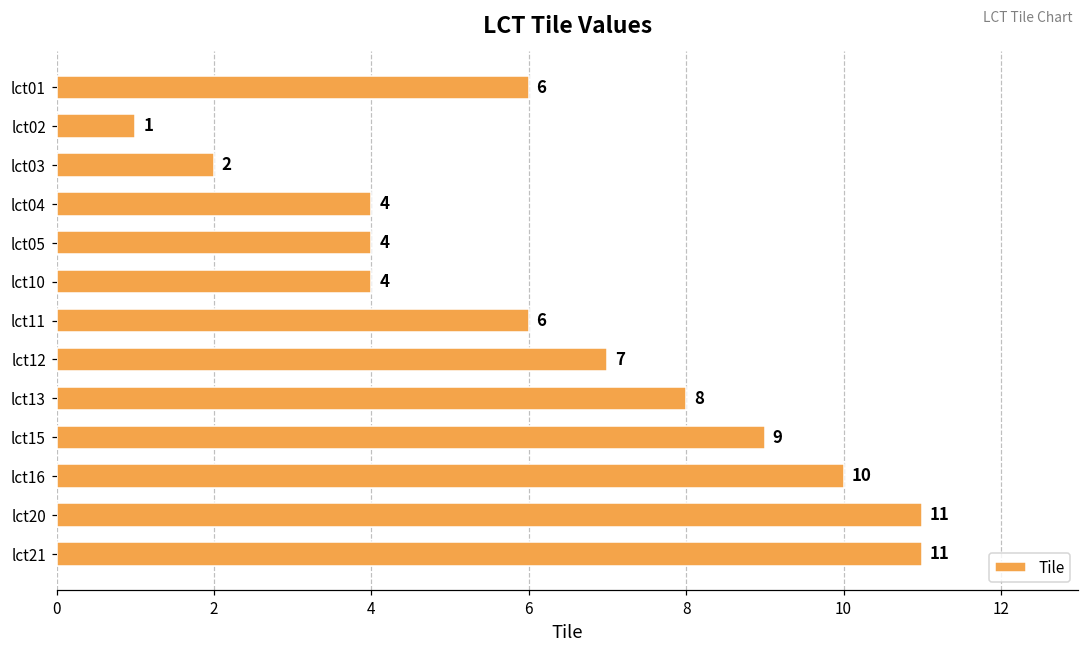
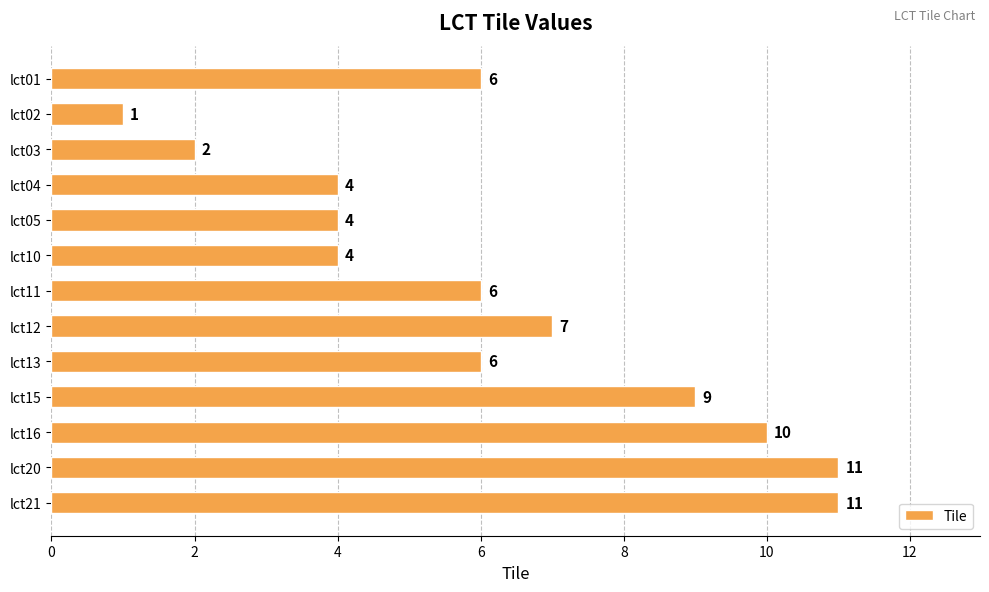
  {
    "lct01": 6,
    "lct02": 1,
    "lct03": 2,
    "lct04": 4,
    "lct05": 4,
    "lct10": 4,
    "lct11": 6,
    "lct12": 7,
-   "lct13": 8,
+   "lct13": 6,
    "lct15": 9,
    "lct16": 10,
    "lct20": 11,
    "lct21": 11
  }
